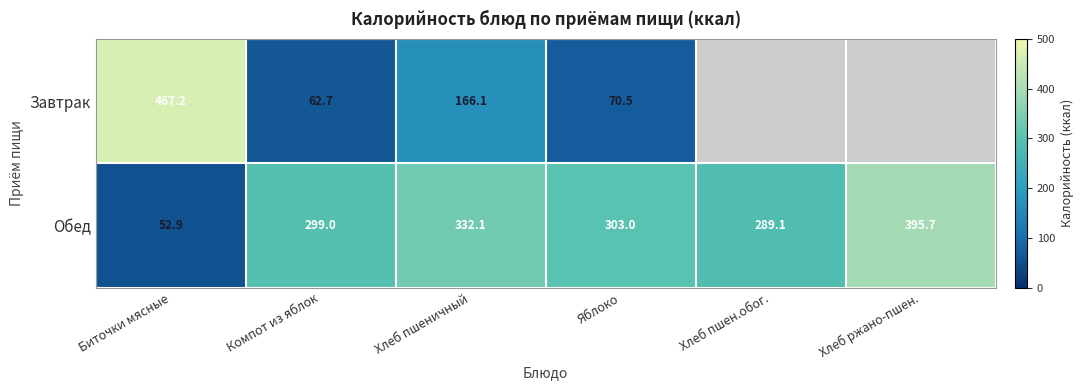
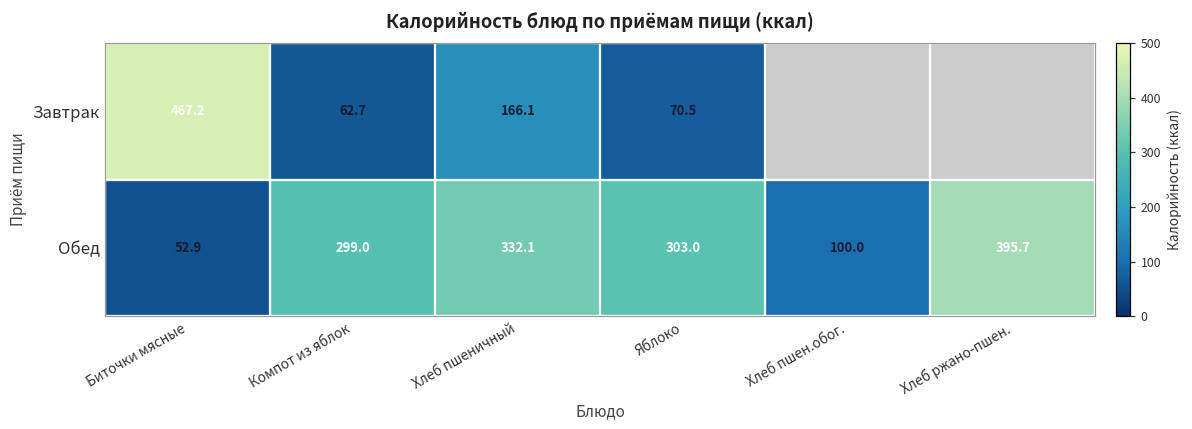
  {
    "Завтрак": {
      "Биточки мясные": 467.2,
      "Компот из яблок": 62.7,
      "Хлеб пшеничный": 166.1,
      "Яблоко": 70.5
    },
    "Обед": {
      "Биточки мясные": 52.9,
      "Компот из яблок": 299.0,
      "Хлеб пшеничный": 332.1,
      "Яблоко": 303.0,
-     "Хлеб пшен.обог.": 289.1,
+     "Хлеб пшен.обог.": 100.0,
      "Хлеб ржано-пшен.": 395.7
    }
  }
